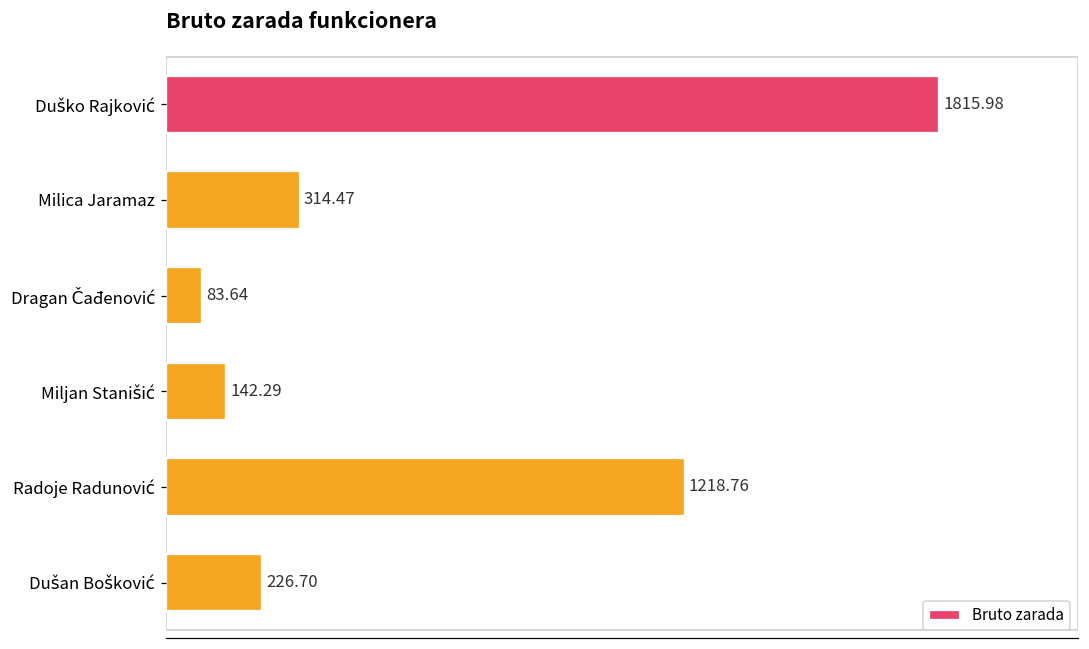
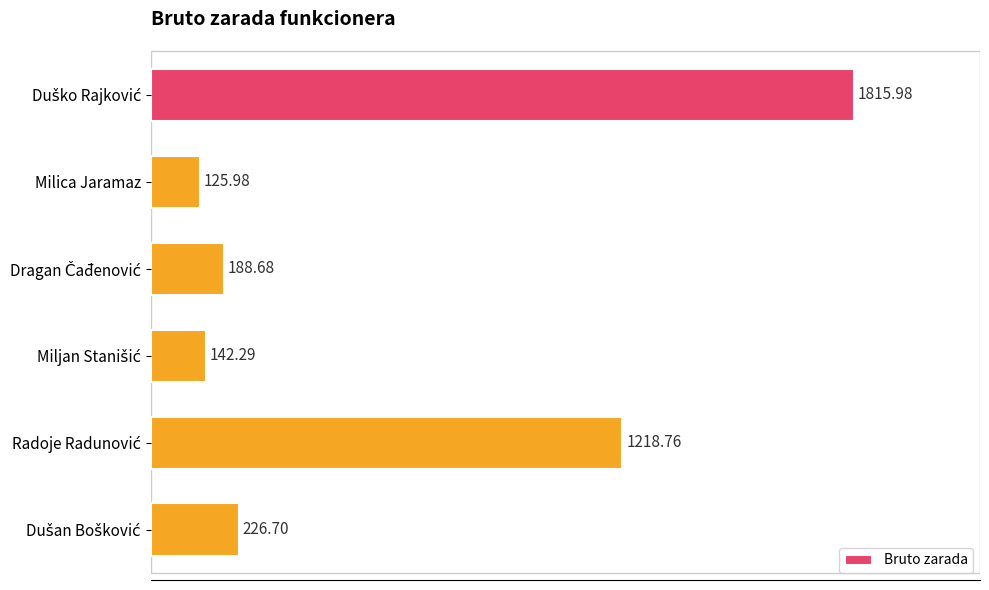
  {
    "Duško Rajković": 1815.98,
-   "Milica Jaramaz": 314.47,
-   "Dragan Čađenović": 83.64,
+   "Milica Jaramaz": 125.98,
+   "Dragan Čađenović": 188.68,
    "Miljan Stanišić": 142.29,
    "Radoje Radunović": 1218.76,
    "Dušan Bošković": 226.70
  }
